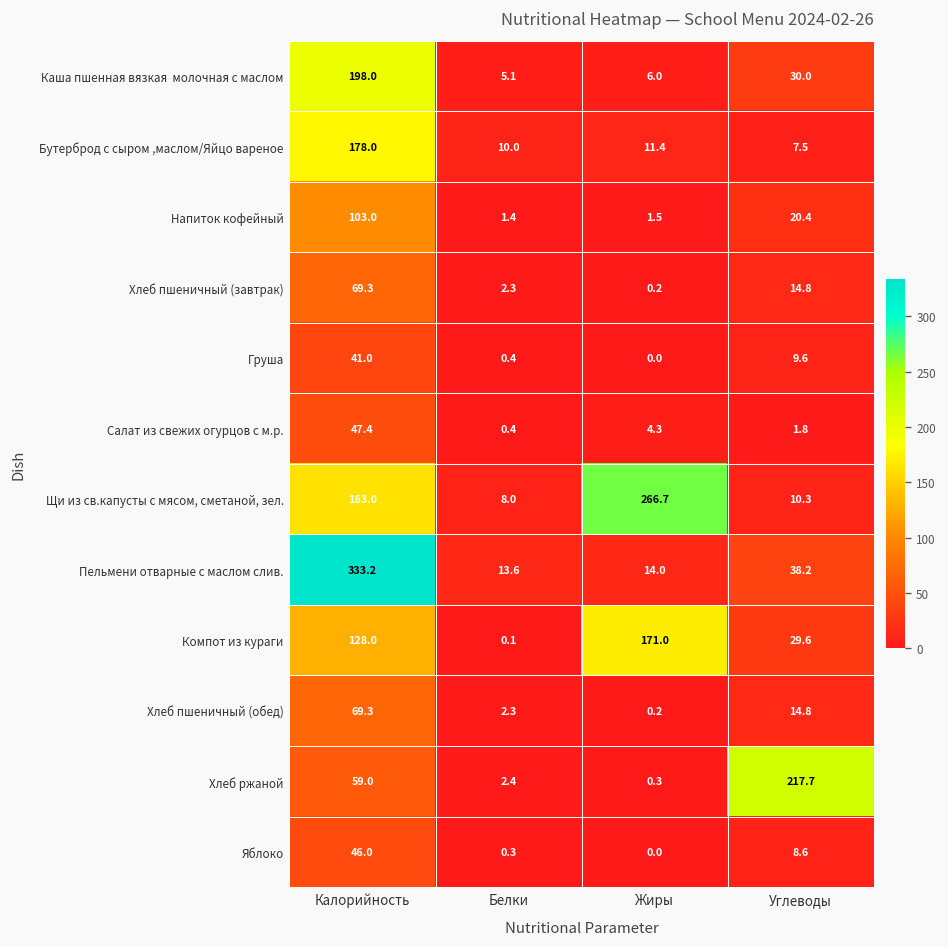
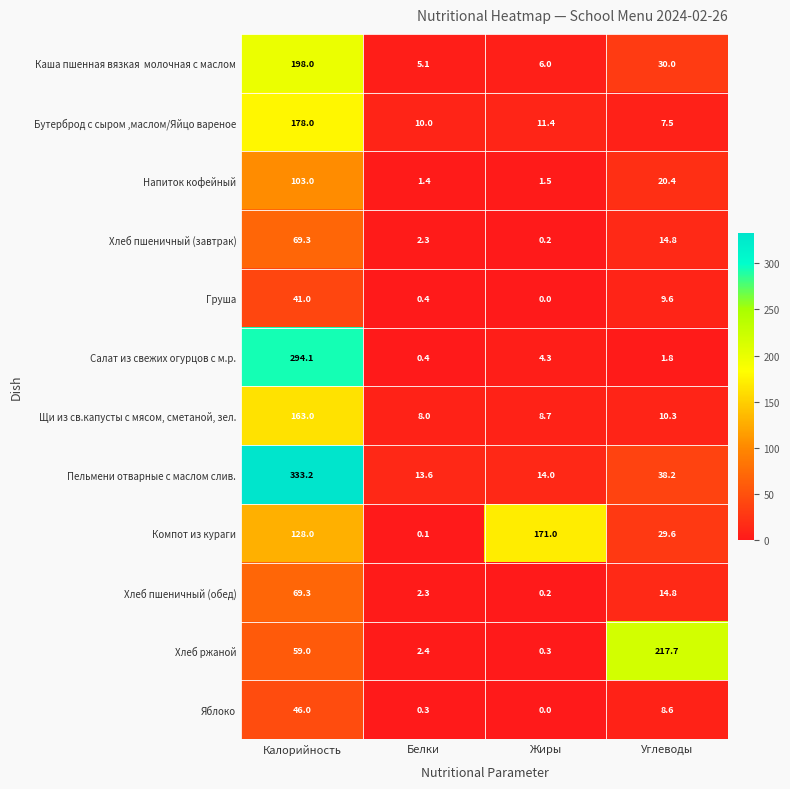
  {
    "Каша пшенная вязкая молочная с маслом": {
      "Калорийность": 198.0,
      "Белки": 5.1,
      "Жиры": 6.0,
      "Углеводы": 30.0
    },
    "Бутерброд с сыром ,маслом/Яйцо вареное": {
      "Калорийность": 178.0,
      "Белки": 10.0,
      "Жиры": 11.4,
      "Углеводы": 7.5
    },
    "Напиток кофейный": {
      "Калорийность": 103.0,
      "Белки": 1.4,
      "Жиры": 1.5,
      "Углеводы": 20.4
    },
    "Хлеб пшеничный (завтрак)": {
      "Калорийность": 69.3,
      "Белки": 2.3,
      "Жиры": 0.2,
      "Углеводы": 14.8
    },
    "Груша": {
      "Калорийность": 41.0,
      "Белки": 0.4,
      "Жиры": 0.0,
      "Углеводы": 9.6
    },
    "Салат из свежих огурцов с м.р.": {
-     "Калорийность": 47.4,
+     "Калорийность": 294.1,
      "Белки": 0.4,
      "Жиры": 4.3,
      "Углеводы": 1.8
    },
    "Щи из св.капусты с мясом, сметаной, зел.": {
      "Калорийность": 163.0,
      "Белки": 8.0,
-     "Жиры": 266.7,
+     "Жиры": 8.7,
      "Углеводы": 10.3
    },
    "Пельмени отварные с маслом слив.": {
      "Калорийность": 333.2,
      "Белки": 13.6,
      "Жиры": 14.0,
      "Углеводы": 38.2
    },
    "Компот из кураги": {
      "Калорийность": 128.0,
      "Белки": 0.1,
      "Жиры": 171.0,
      "Углеводы": 29.6
    },
    "Хлеб пшеничный (обед)": {
      "Калорийность": 69.3,
      "Белки": 2.3,
      "Жиры": 0.2,
      "Углеводы": 14.8
    },
    "Хлеб ржаной": {
      "Калорийность": 59.0,
      "Белки": 2.4,
      "Жиры": 0.3,
      "Углеводы": 217.7
    },
    "Яблоко": {
      "Калорийность": 46.0,
      "Белки": 0.3,
      "Жиры": 0.0,
      "Углеводы": 8.6
    }
  }
